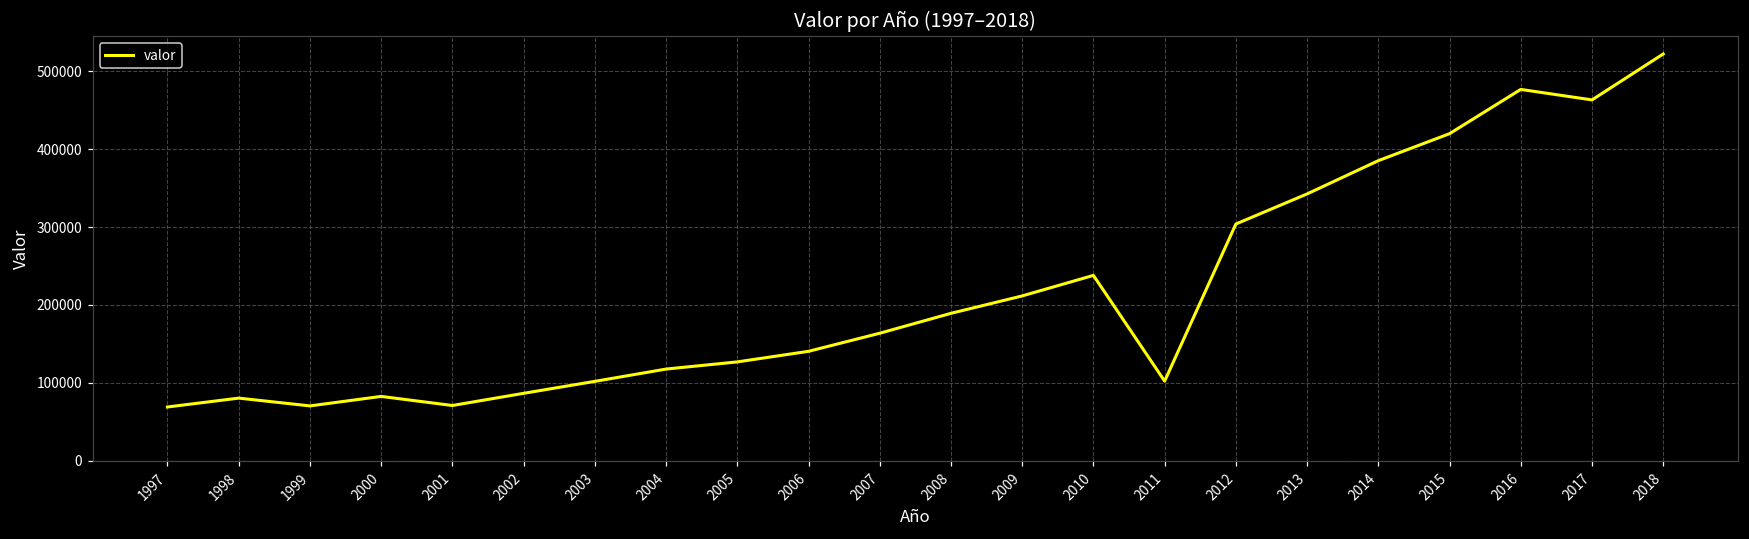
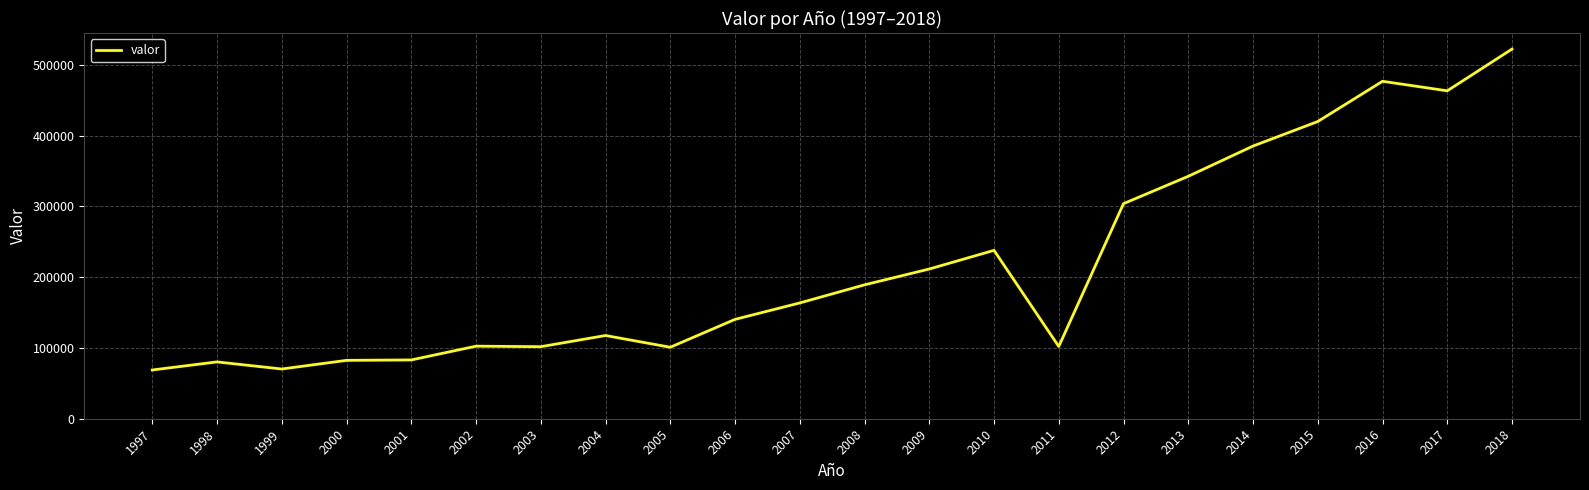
  {
    "1997": 70000,
    "1998": 80000,
    "1999": 70000,
    "2000": 80000,
-   "2001": 70000,
-   "2002": 90000,
+   "2001": 80000,
+   "2002": 100000,
    "2003": 100000,
    "2004": 120000,
-   "2005": 130000,
+   "2005": 100000,
    "2006": 140000,
    "2007": 160000,
    "2008": 190000,
    "2009": 210000,
    "2010": 240000,
    "2011": 100000,
    "2012": 300000,
    "2013": 340000,
    "2014": 390000,
    "2015": 420000,
    "2016": 480000,
    "2017": 460000,
    "2018": 520000
  }
